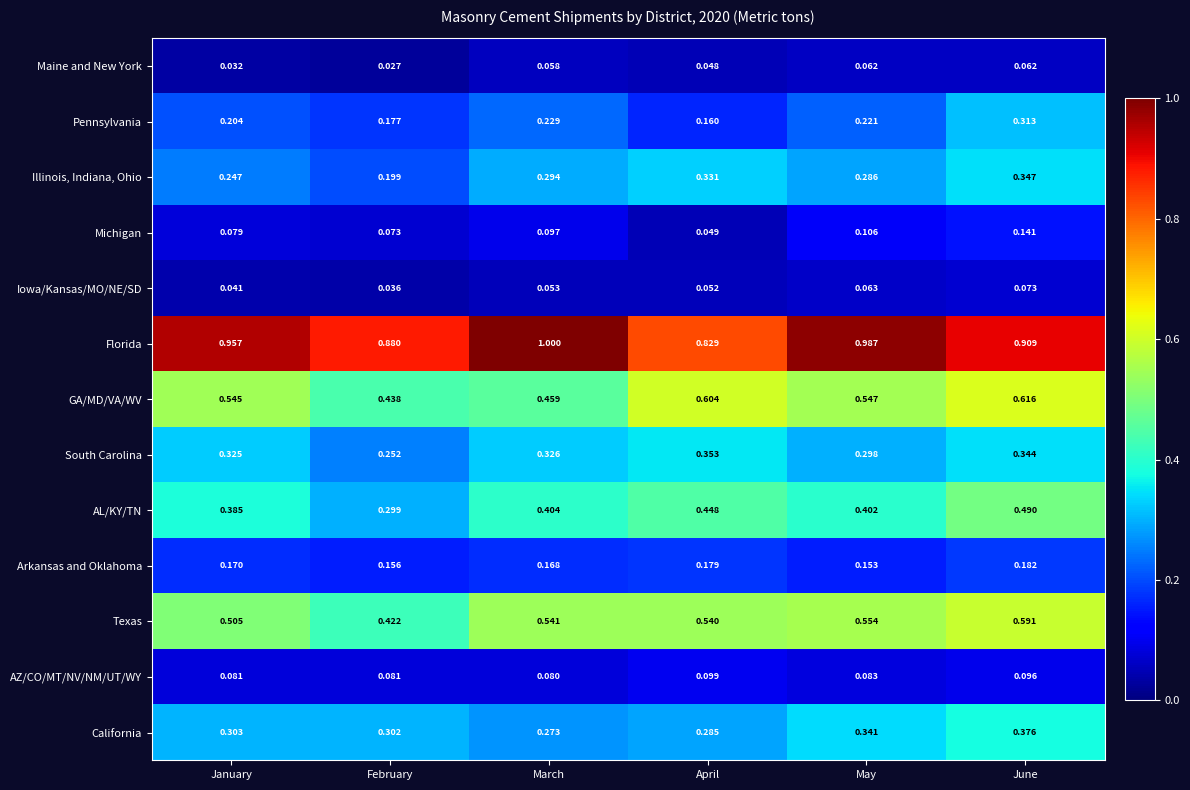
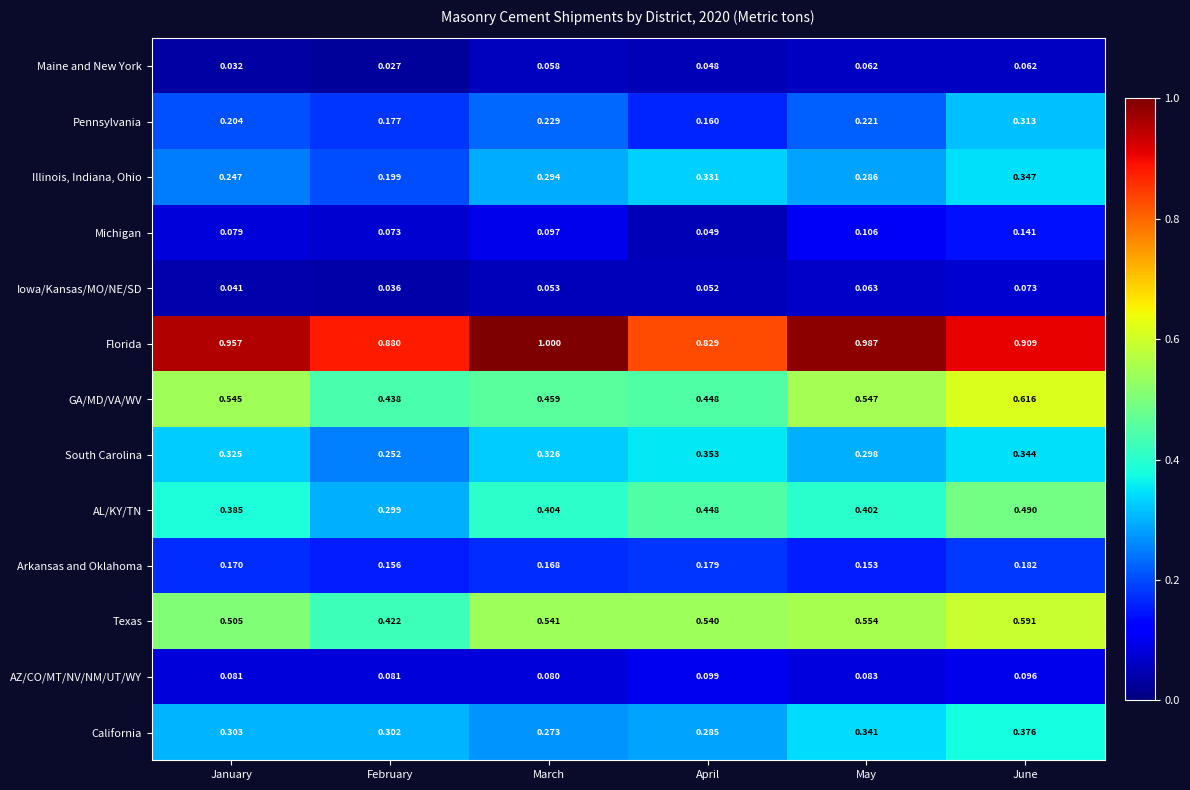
  {
    "Maine and New York": {
      "January": 0.032,
      "February": 0.027,
      "March": 0.058,
      "April": 0.048,
      "May": 0.062,
      "June": 0.062
    },
    "Pennsylvania": {
      "January": 0.204,
      "February": 0.177,
      "March": 0.229,
      "April": 0.160,
      "May": 0.221,
      "June": 0.313
    },
    "Illinois, Indiana, Ohio": {
      "January": 0.247,
      "February": 0.199,
      "March": 0.294,
      "April": 0.331,
      "May": 0.286,
      "June": 0.347
    },
    "Michigan": {
      "January": 0.079,
      "February": 0.073,
      "March": 0.097,
      "April": 0.049,
      "May": 0.106,
      "June": 0.141
    },
    "Iowa/Kansas/MO/NE/SD": {
      "January": 0.041,
      "February": 0.036,
      "March": 0.053,
      "April": 0.052,
      "May": 0.063,
      "June": 0.073
    },
    "Florida": {
      "January": 0.957,
      "February": 0.880,
      "March": 1.000,
      "April": 0.829,
      "May": 0.987,
      "June": 0.909
    },
    "GA/MD/VA/WV": {
      "January": 0.545,
      "February": 0.438,
      "March": 0.459,
-     "April": 0.604,
+     "April": 0.448,
      "May": 0.547,
      "June": 0.616
    },
    "South Carolina": {
      "January": 0.325,
      "February": 0.252,
      "March": 0.326,
      "April": 0.353,
      "May": 0.298,
      "June": 0.344
    },
    "AL/KY/TN": {
      "January": 0.385,
      "February": 0.299,
      "March": 0.404,
      "April": 0.448,
      "May": 0.402,
      "June": 0.490
    },
    "Arkansas and Oklahoma": {
      "January": 0.170,
      "February": 0.156,
      "March": 0.168,
      "April": 0.179,
      "May": 0.153,
      "June": 0.182
    },
    "Texas": {
      "January": 0.505,
      "February": 0.422,
      "March": 0.541,
      "April": 0.540,
      "May": 0.554,
      "June": 0.591
    },
    "AZ/CO/MT/NV/NM/UT/WY": {
      "January": 0.081,
      "February": 0.081,
      "March": 0.080,
      "April": 0.099,
      "May": 0.083,
      "June": 0.096
    },
    "California": {
      "January": 0.303,
      "February": 0.302,
      "March": 0.273,
      "April": 0.285,
      "May": 0.341,
      "June": 0.376
    }
  }
